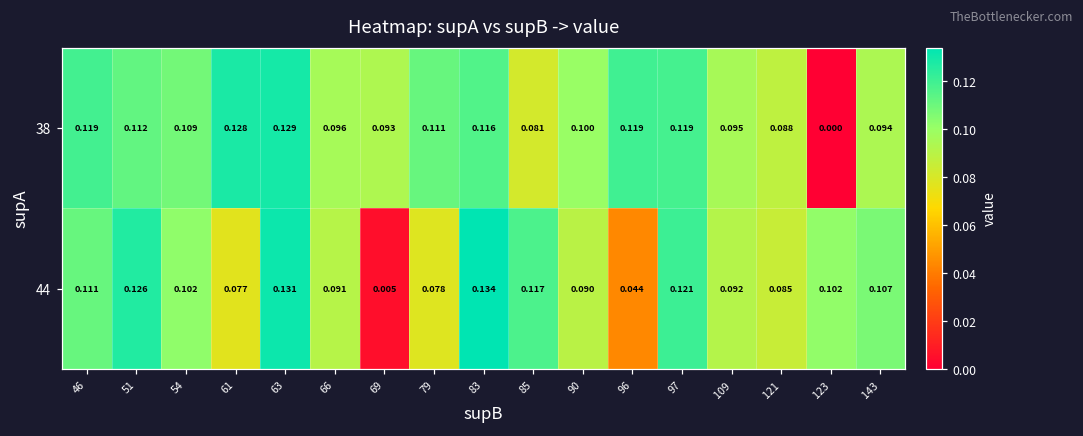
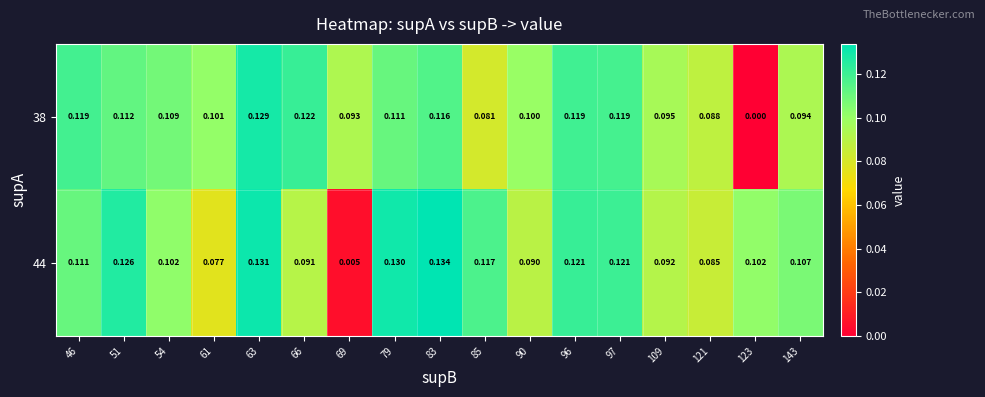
  {
    "38": {
      "46": 0.119,
      "51": 0.112,
      "54": 0.109,
-     "61": 0.128,
+     "61": 0.101,
      "63": 0.129,
-     "66": 0.096,
+     "66": 0.122,
      "69": 0.093,
      "79": 0.111,
      "83": 0.116,
      "85": 0.081,
      "90": 0.100,
      "96": 0.119,
      "97": 0.119,
      "109": 0.095,
      "121": 0.088,
      "123": 0.000,
      "143": 0.094
    },
    "44": {
      "46": 0.111,
      "51": 0.126,
      "54": 0.102,
      "61": 0.077,
      "63": 0.131,
      "66": 0.091,
      "69": 0.005,
-     "79": 0.078,
+     "79": 0.130,
      "83": 0.134,
      "85": 0.117,
      "90": 0.090,
-     "96": 0.044,
+     "96": 0.121,
      "97": 0.121,
      "109": 0.092,
      "121": 0.085,
      "123": 0.102,
      "143": 0.107
    }
  }
